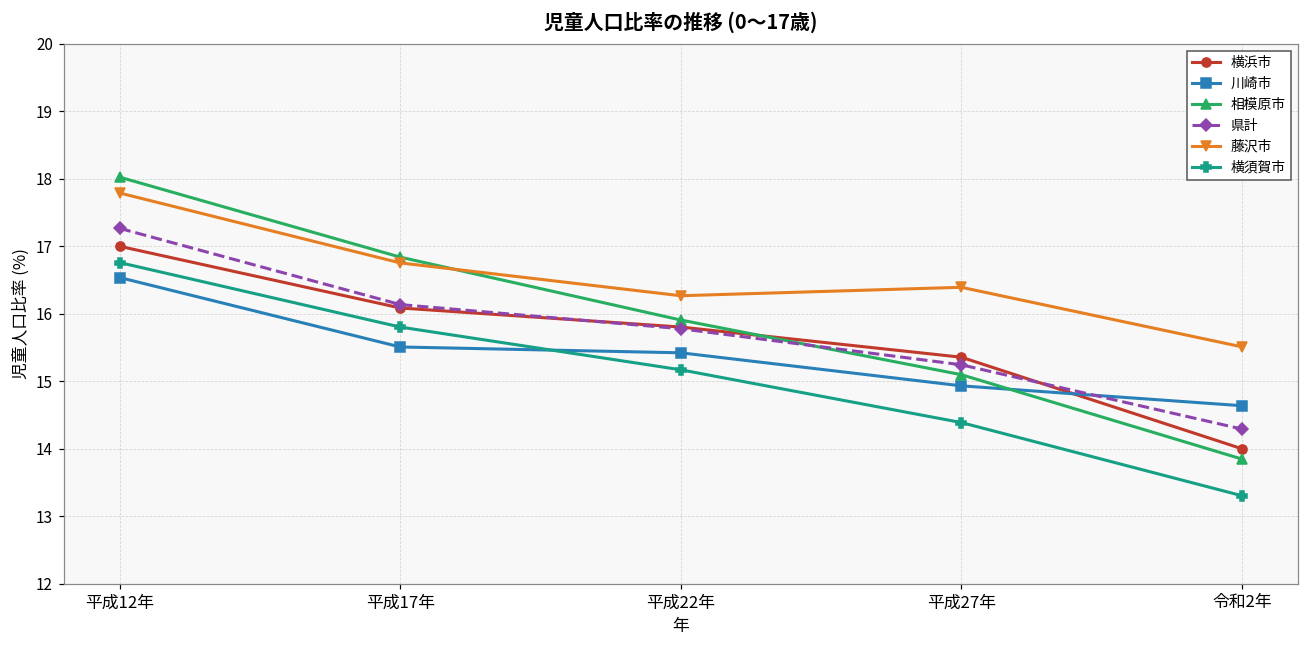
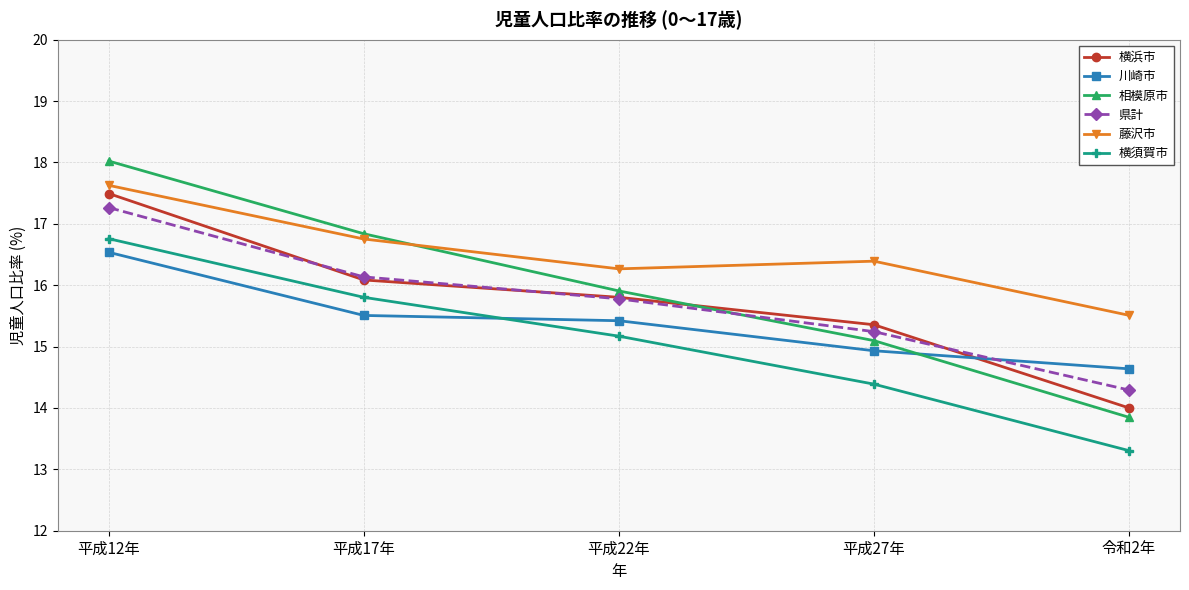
  {
    "横浜市": {
-     "平成12年": 17.0,
+     "平成12年": 17.5,
      "平成17年": 16.1,
      "平成27年": 15.4,
      "令和2年": 14.0
    },
    "川崎市": {
      "平成12年": 16.5,
      "平成17年": 15.5,
      "平成22年": 15.4,
      "平成27年": 14.9,
      "令和2年": 14.6
    },
    "県計": {
      "平成12年": 17.3,
      "平成17年": 16.1,
      "平成27年": 15.2,
      "令和2年": 14.3
    },
    "藤沢市": {
-     "平成12年": 17.8,
+     "平成12年": 17.6,
      "平成17年": 16.8,
      "平成22年": 16.3,
      "平成27年": 16.4,
      "令和2年": 15.5
    }
  }
